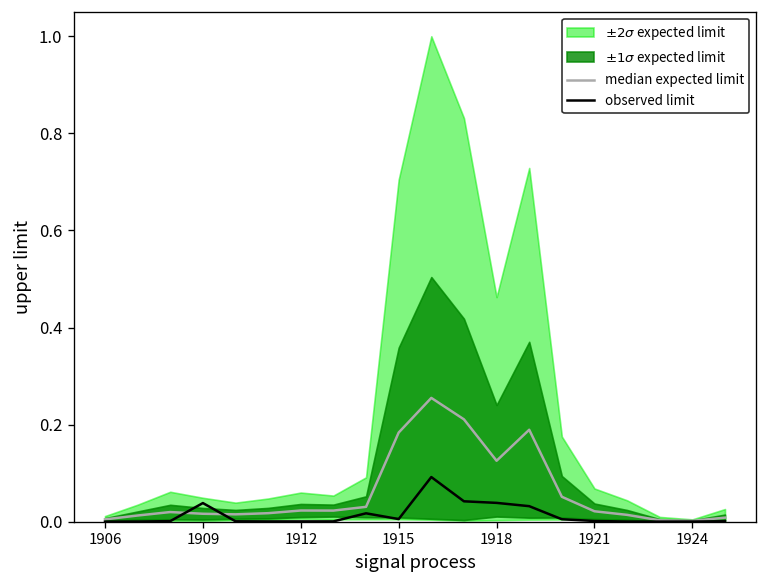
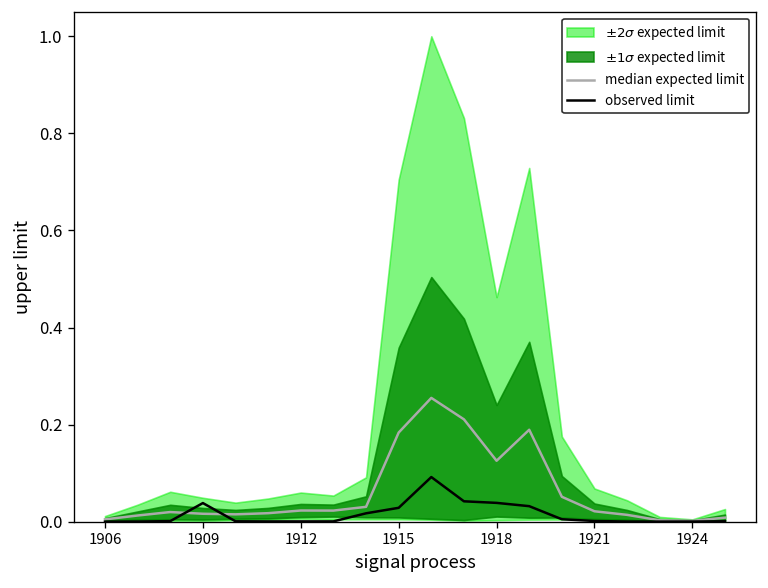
  {
    "median expected limit": {
      "1909": 0.02,
      "1912": 0.02,
      "1915": 0.18,
      "1918": 0.13,
      "1921": 0.02
    },
    "observed limit": {
      "1909": 0.04,
      "1912": 0.00,
-     "1915": 0.01,
+     "1915": 0.03,
      "1918": 0.04,
      "1921": 0.00
    }
  }
